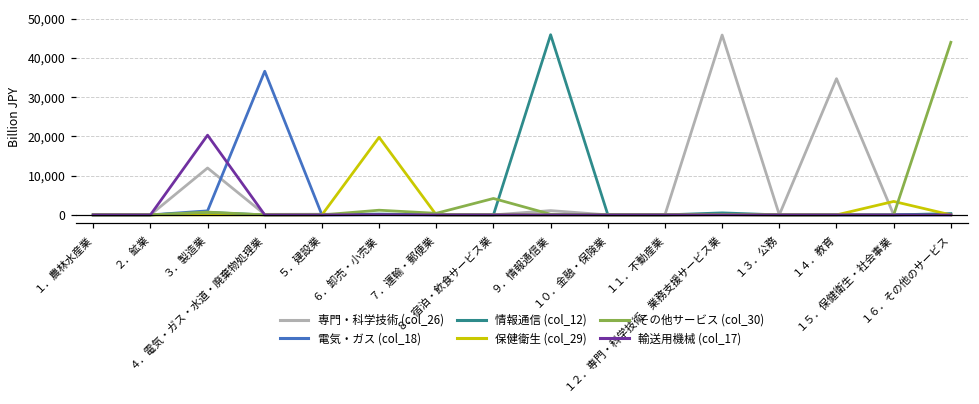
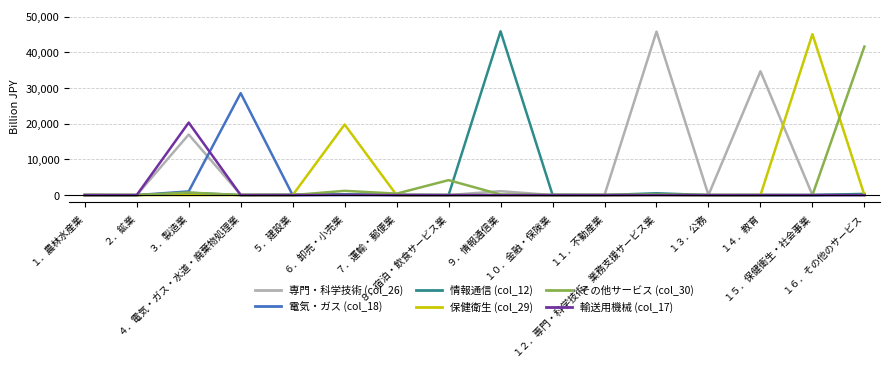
  {
    "専門・科学技術 (col_26)": {
-     "３．製造業": "12,000",
+     "３．製造業": "17,000",
      "９．情報通信業": "1,000",
      "１２．専門・科学技術、業務支援サービス業": "46,000",
      "１４．教育": "35,000"
    },
    "電気・ガス (col_18)": {
-     "４．電気・ガス・水道・廃棄物処理業": "37,000"
+     "４．電気・ガス・水道・廃棄物処理業": "29,000"
    },
    "情報通信 (col_12)": {
      "９．情報通信業": "46,000"
    },
    "保健衛生 (col_29)": {
      "６．卸売・小売業": "20,000",
-     "１５．保健衛生・社会事業": "3,000"
+     "１５．保健衛生・社会事業": "45,000"
    },
    "その他サービス (col_30)": {
      "６．卸売・小売業": "1,000",
      "８．宿泊・飲食サービス業": "4,000",
-     "１６．その他のサービス": "44,000"
+     "１６．その他のサービス": "42,000"
    },
    "輸送用機械 (col_17)": {
      "３．製造業": "20,000"
    }
  }
